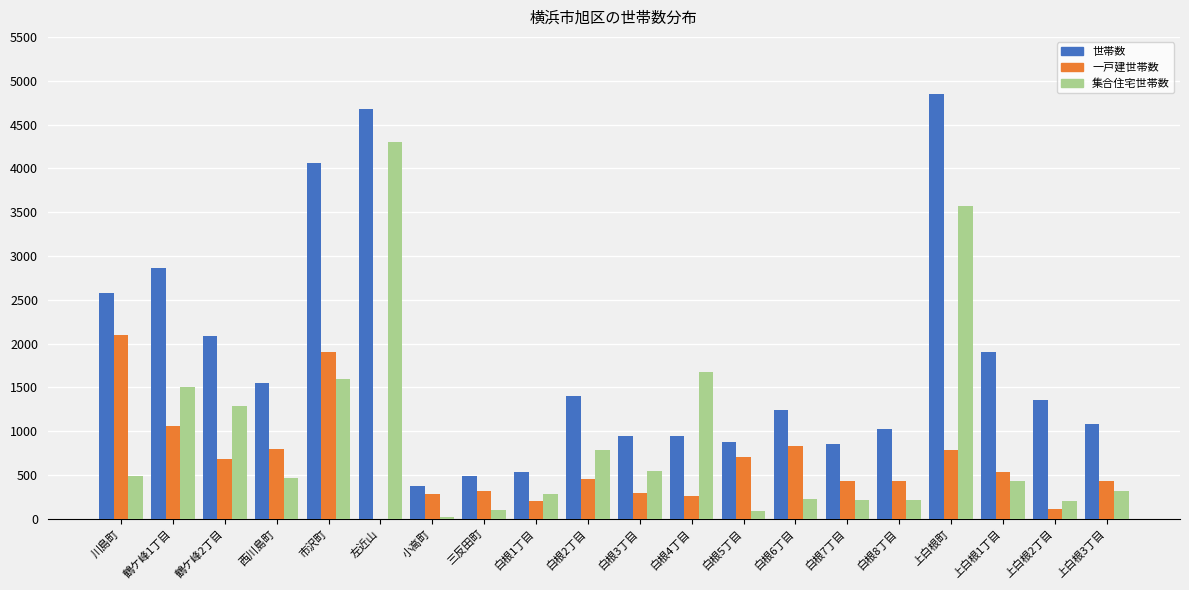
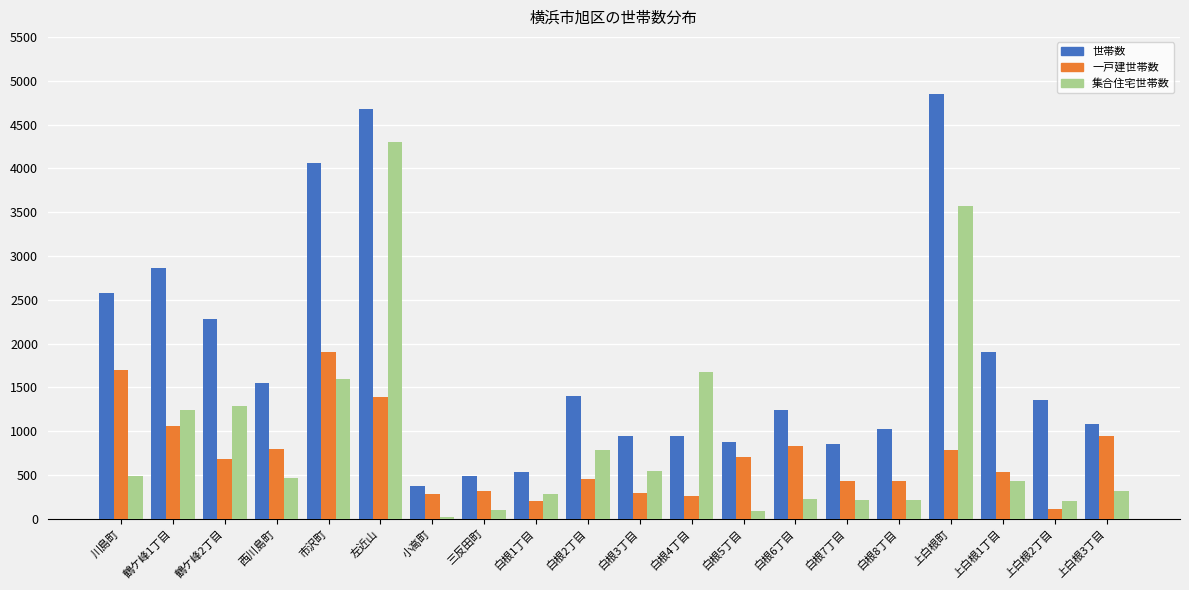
  {
    "世帯数": {
      "川島町": 2600,
      "鶴ケ峰1丁目": 2900,
-     "鶴ケ峰2丁目": 2100,
+     "鶴ケ峰2丁目": 2300,
      "西川島町": 1600,
      "市沢町": 4100,
      "左近山": 4700,
      "小高町": 400,
      "三反田町": 500,
      "白根1丁目": 500,
      "白根2丁目": 1400,
      "白根3丁目": 900,
      "白根4丁目": 900,
      "白根5丁目": 900,
      "白根6丁目": 1200,
      "白根7丁目": 900,
      "白根8丁目": 1000,
      "上白根町": 4900,
      "上白根1丁目": 1900,
      "上白根2丁目": 1400,
      "上白根3丁目": 1100
    },
    "一戸建世帯数": {
-     "川島町": 2100,
+     "川島町": 1700,
      "鶴ケ峰1丁目": 1100,
      "鶴ケ峰2丁目": 700,
      "西川島町": 800,
      "市沢町": 1900,
-     "左近山": 0,
+     "左近山": 1400,
      "小高町": 300,
      "三反田町": 300,
      "白根1丁目": 200,
      "白根2丁目": 500,
      "白根3丁目": 300,
      "白根4丁目": 300,
      "白根5丁目": 700,
      "白根6丁目": 800,
      "白根7丁目": 400,
      "白根8丁目": 400,
      "上白根町": 800,
      "上白根1丁目": 500,
      "上白根2丁目": 100,
-     "上白根3丁目": 400
+     "上白根3丁目": 900
    },
    "集合住宅世帯数": {
      "川島町": 500,
-     "鶴ケ峰1丁目": 1500,
+     "鶴ケ峰1丁目": 1200,
      "鶴ケ峰2丁目": 1300,
      "西川島町": 500,
      "市沢町": 1600,
      "左近山": 4300,
      "三反田町": 100,
      "白根1丁目": 300,
      "白根2丁目": 800,
      "白根3丁目": 600,
      "白根4丁目": 1700,
      "白根5丁目": 100,
      "白根6丁目": 200,
      "白根7丁目": 200,
      "白根8丁目": 200,
      "上白根町": 3600,
      "上白根1丁目": 400,
      "上白根2丁目": 200,
      "上白根3丁目": 300
    }
  }
